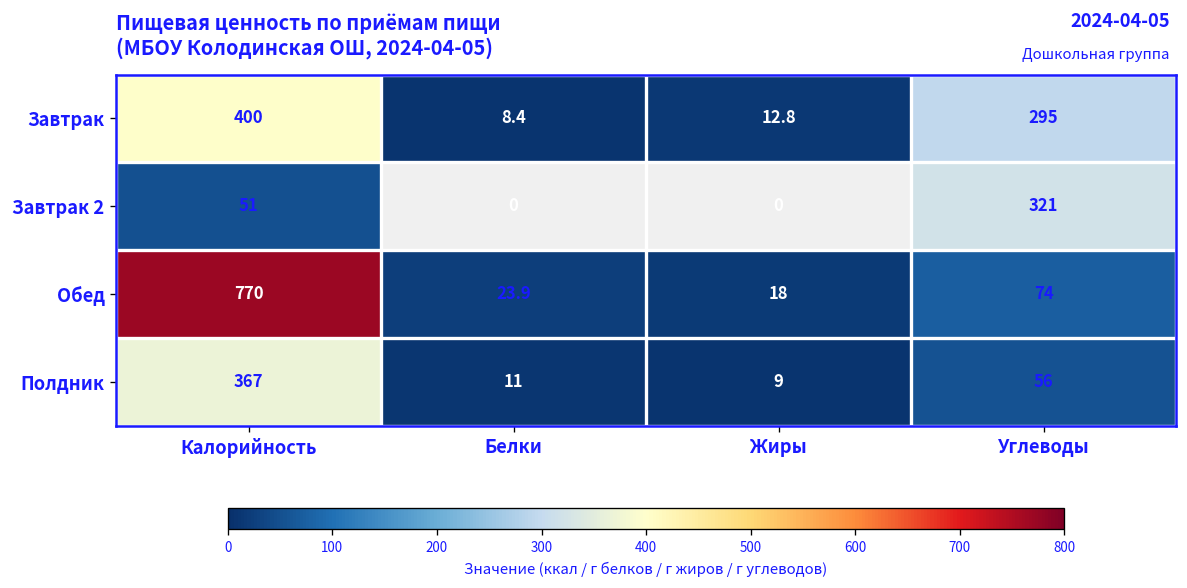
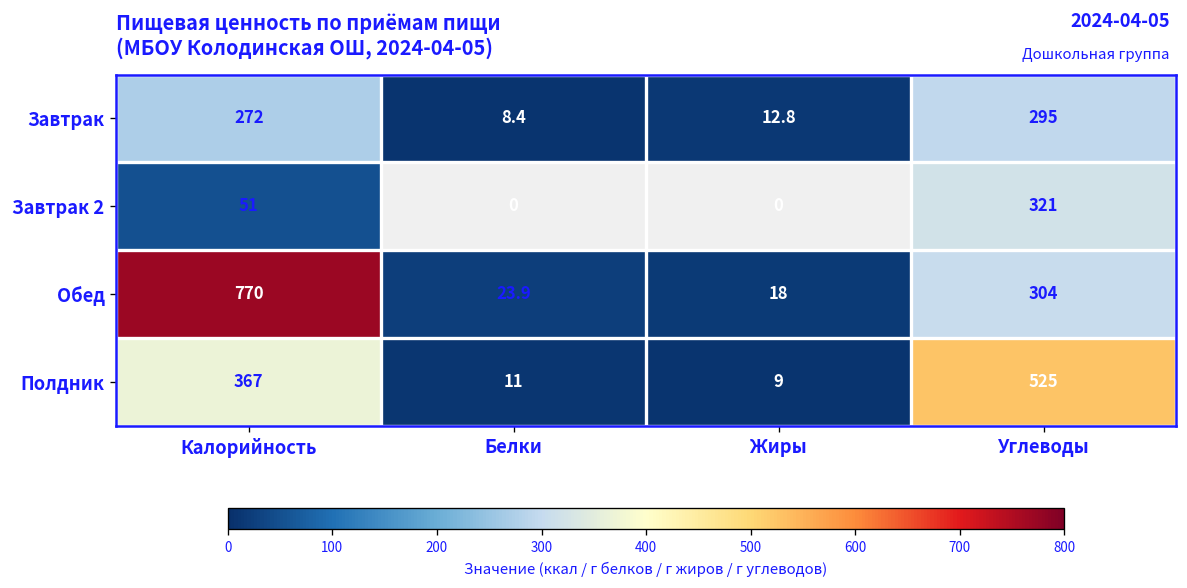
  {
    "Завтрак": {
-     "Калорийность": 400,
+     "Калорийность": 272,
      "Белки": 8.4,
      "Жиры": 12.8,
      "Углеводы": 295
    },
    "Завтрак 2": {
      "Калорийность": 51,
      "Углеводы": 321
    },
    "Обед": {
      "Калорийность": 770,
      "Белки": 23.9,
      "Жиры": 18,
-     "Углеводы": 74
+     "Углеводы": 304
    },
    "Полдник": {
      "Калорийность": 367,
      "Белки": 11,
      "Жиры": 9,
-     "Углеводы": 56
+     "Углеводы": 525
    }
  }
